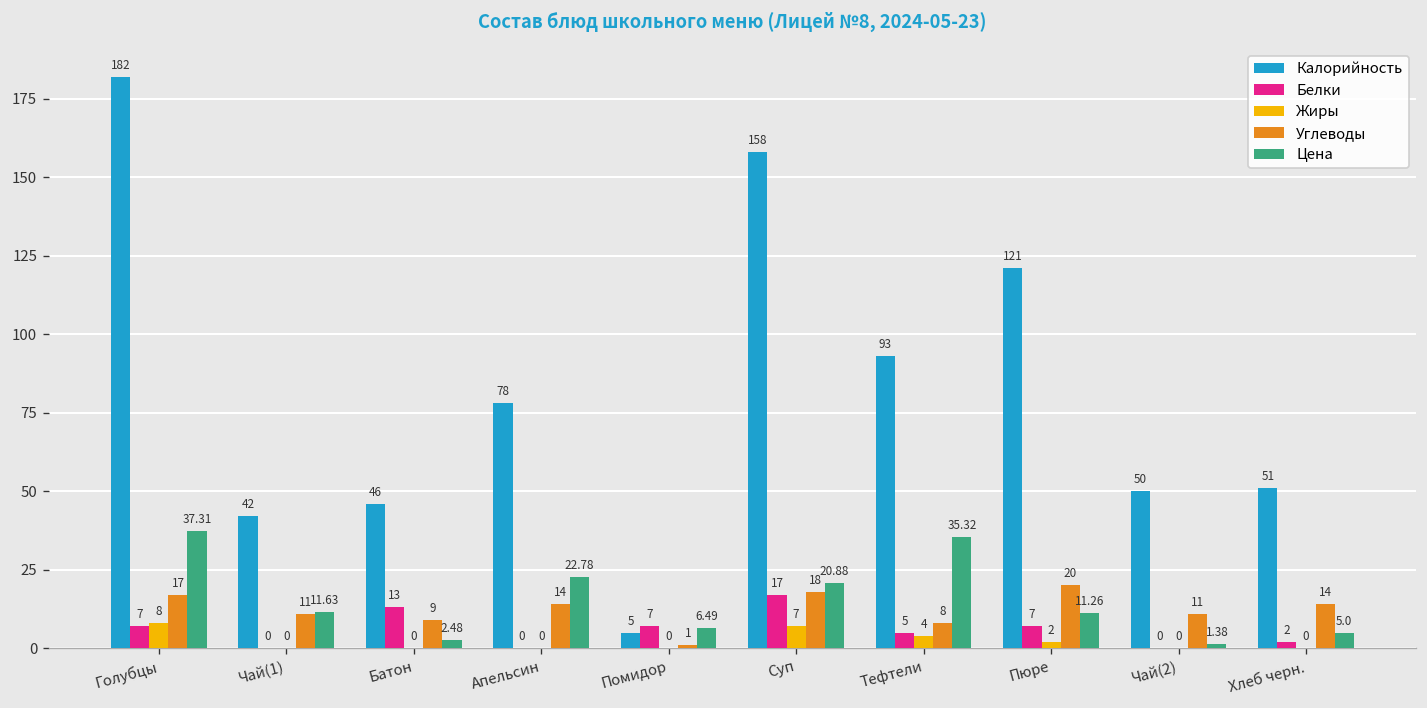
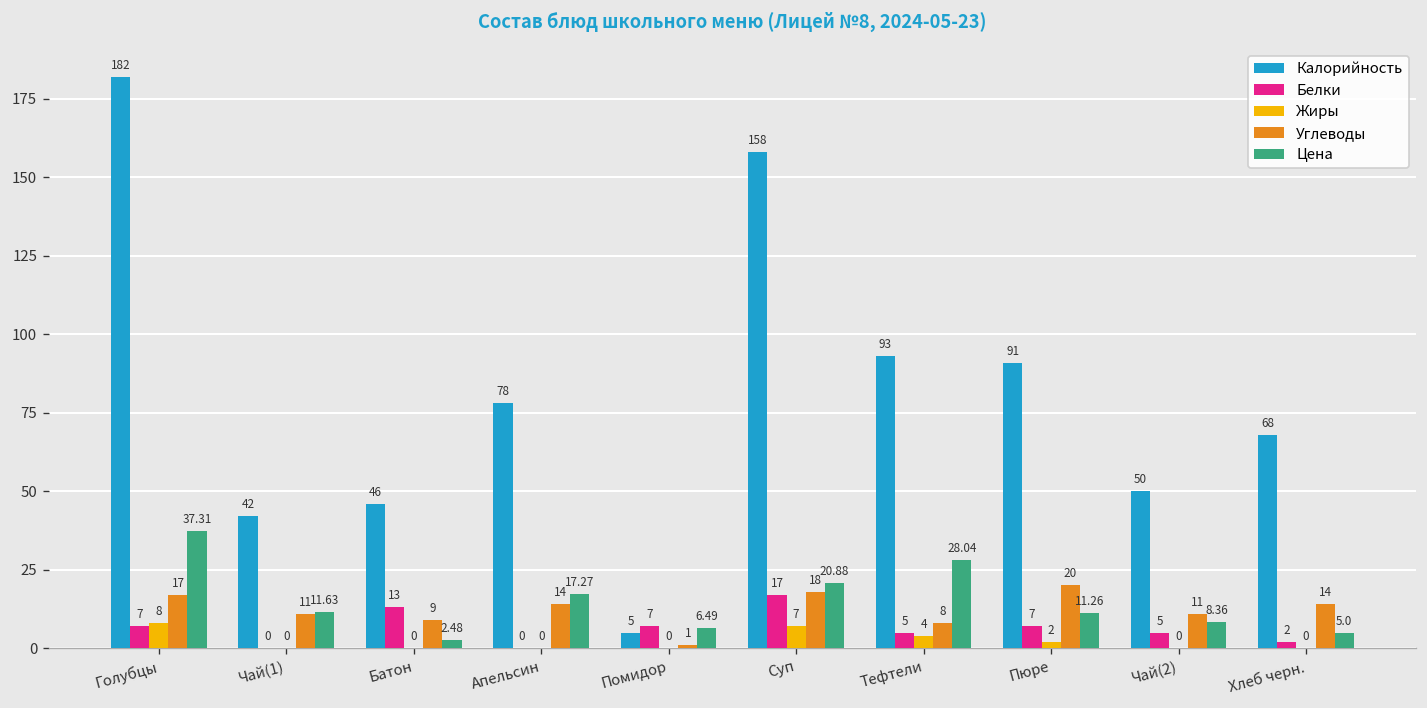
  {
    "Калорийность": {
      "Голубцы": 182,
      "Чай(1)": 42,
      "Батон": 46,
      "Апельсин": 78,
      "Помидор": 5,
      "Суп": 158,
      "Тефтели": 93,
-     "Пюре": 121,
+     "Пюре": 91,
      "Чай(2)": 50,
-     "Хлеб черн.": 51
+     "Хлеб черн.": 68
    },
    "Белки": {
      "Голубцы": 7,
      "Чай(1)": 0,
      "Батон": 13,
      "Апельсин": 0,
      "Помидор": 7,
      "Суп": 17,
      "Тефтели": 5,
      "Пюре": 7,
-     "Чай(2)": 0,
+     "Чай(2)": 5,
      "Хлеб черн.": 2
    },
    "Цена": {
      "Голубцы": 37.31,
      "Чай(1)": 11.63,
      "Батон": 2.48,
-     "Апельсин": 22.78,
+     "Апельсин": 17.27,
      "Помидор": 6.49,
      "Суп": 20.88,
-     "Тефтели": 35.32,
+     "Тефтели": 28.04,
      "Пюре": 11.26,
-     "Чай(2)": 1.38,
+     "Чай(2)": 8.36,
      "Хлеб черн.": 5.0
    }
  }
